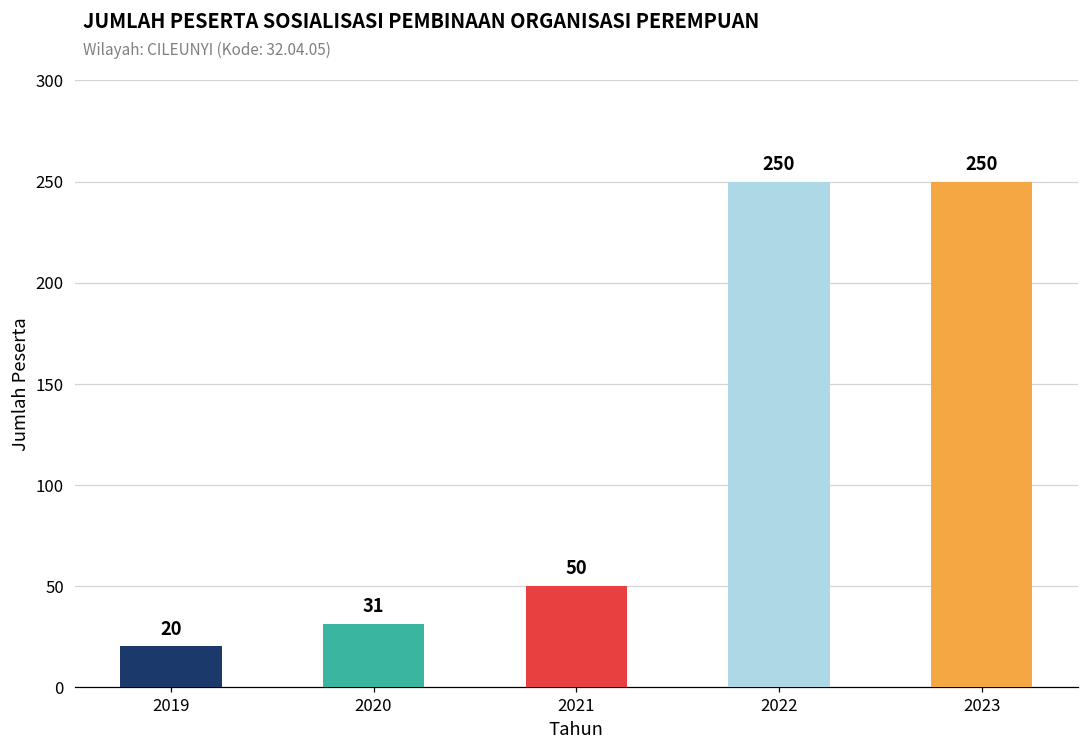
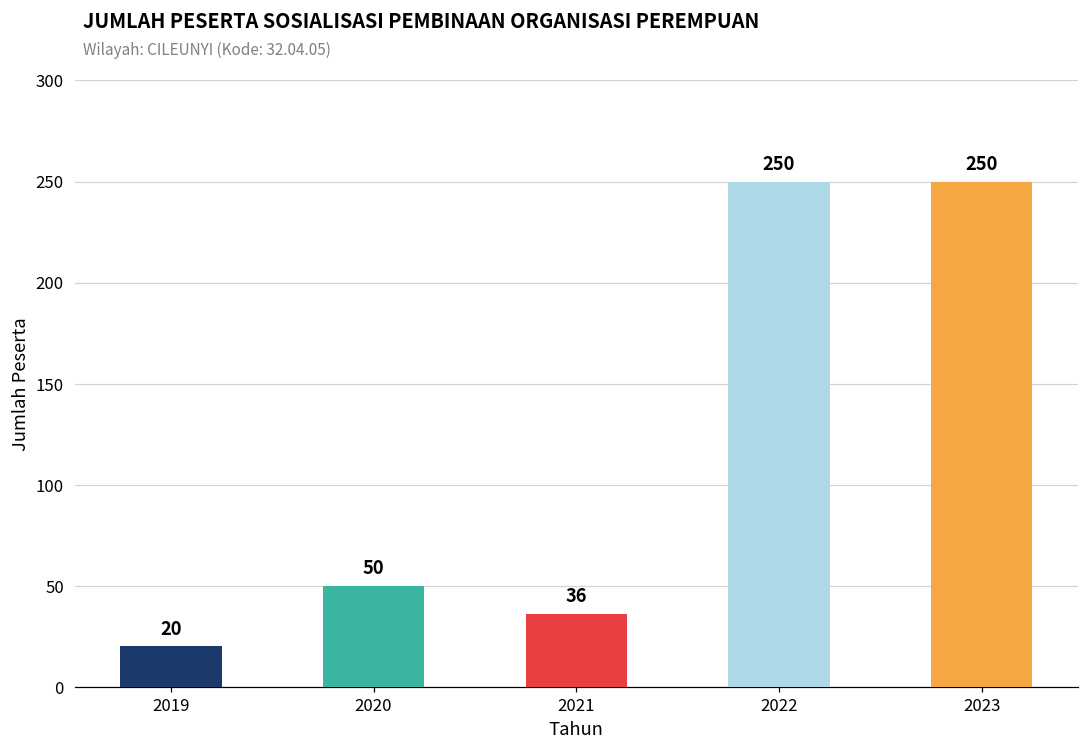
  {
    "2019": 20,
-   "2020": 31,
-   "2021": 50,
+   "2020": 50,
+   "2021": 36,
    "2022": 250,
    "2023": 250
  }
